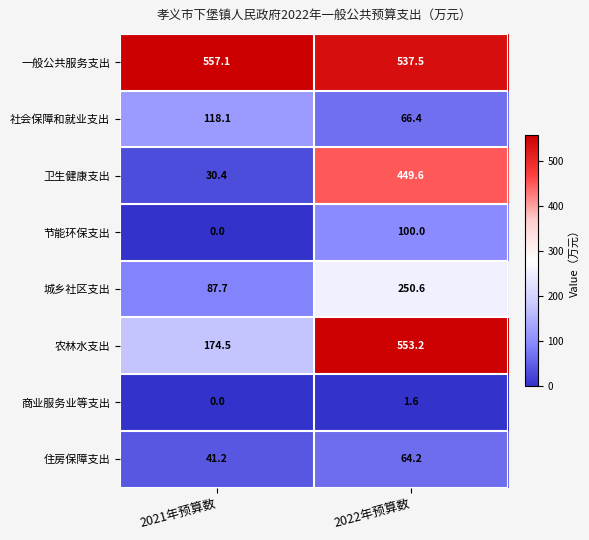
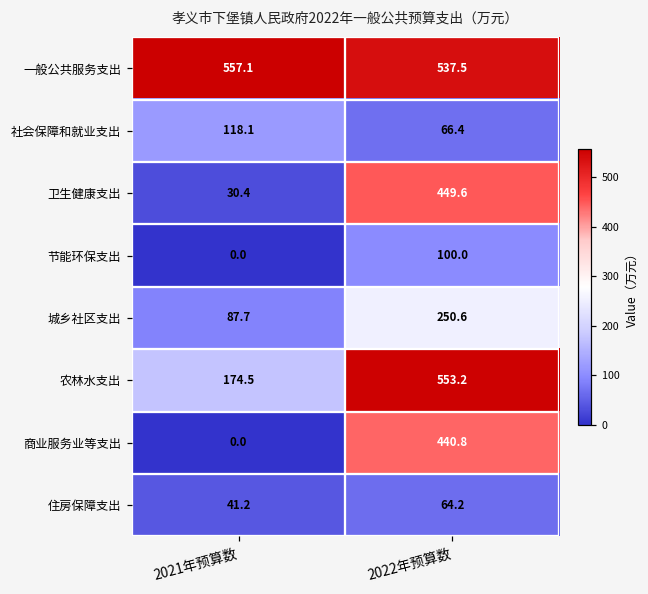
  {
    "一般公共服务支出": {
      "2021年预算数": 557.1,
      "2022年预算数": 537.5
    },
    "社会保障和就业支出": {
      "2021年预算数": 118.1,
      "2022年预算数": 66.4
    },
    "卫生健康支出": {
      "2021年预算数": 30.4,
      "2022年预算数": 449.6
    },
    "节能环保支出": {
      "2021年预算数": 0.0,
      "2022年预算数": 100.0
    },
    "城乡社区支出": {
      "2021年预算数": 87.7,
      "2022年预算数": 250.6
    },
    "农林水支出": {
      "2021年预算数": 174.5,
      "2022年预算数": 553.2
    },
    "商业服务业等支出": {
      "2021年预算数": 0.0,
-     "2022年预算数": 1.6
+     "2022年预算数": 440.8
    },
    "住房保障支出": {
      "2021年预算数": 41.2,
      "2022年预算数": 64.2
    }
  }
